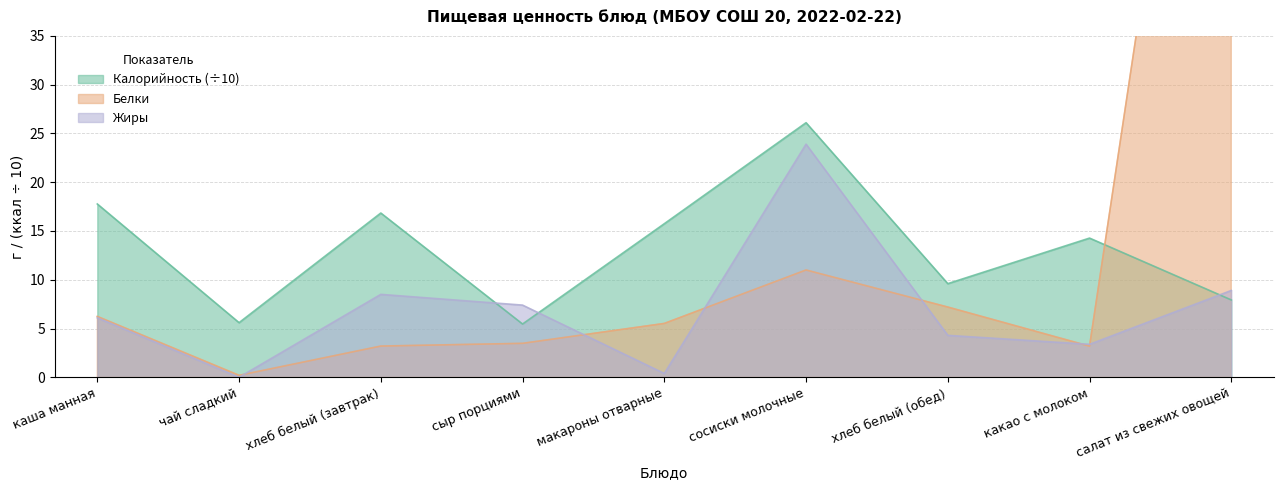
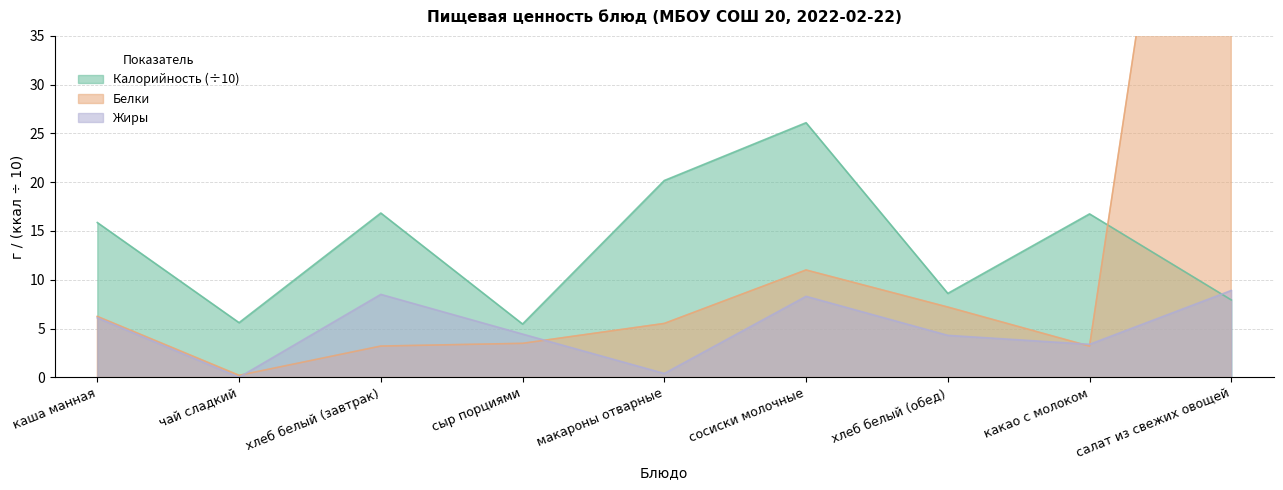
  {
    "Калорийность (÷10)": {
-     "каша манная": 18,
+     "каша манная": 16,
      "чай сладкий": 6,
      "хлеб белый (завтрак)": 17,
      "сыр порциями": 5,
-     "макароны отварные": 16,
+     "макароны отварные": 20,
      "сосиски молочные": 26,
-     "хлеб белый (обед)": 10,
-     "какао с молоком": 14,
+     "хлеб белый (обед)": 9,
+     "какао с молоком": 17,
      "салат из свежих овощей": 8
    },
    "Белки": {
      "хлеб белый (завтрак)": 3,
      "сыр порциями": 3,
      "макароны отварные": 6,
      "сосиски молочные": 11,
      "хлеб белый (обед)": 7
    },
    "Жиры": {
      "хлеб белый (завтрак)": 9,
-     "сыр порциями": 7,
+     "сыр порциями": 4,
      "макароны отварные": 0,
-     "сосиски молочные": 24,
+     "сосиски молочные": 8,
      "хлеб белый (обед)": 4,
      "салат из свежих овощей": 9
    }
  }
